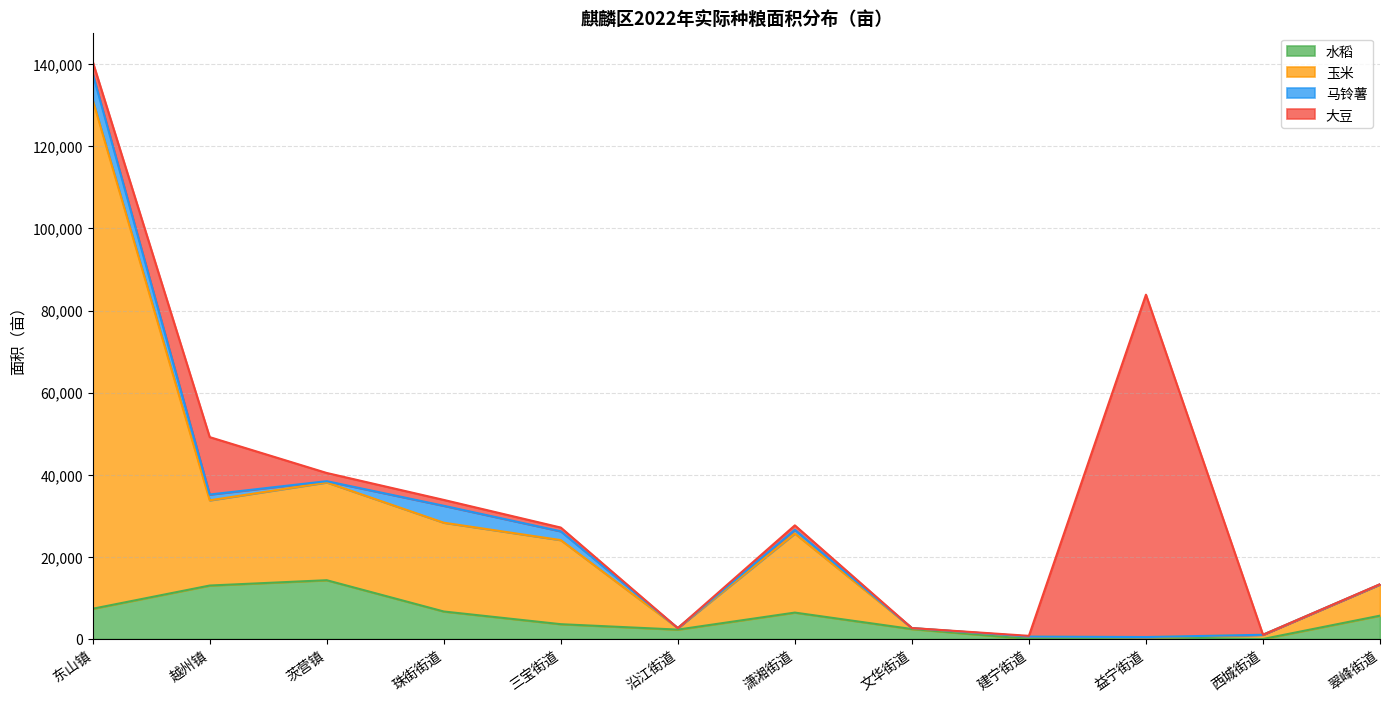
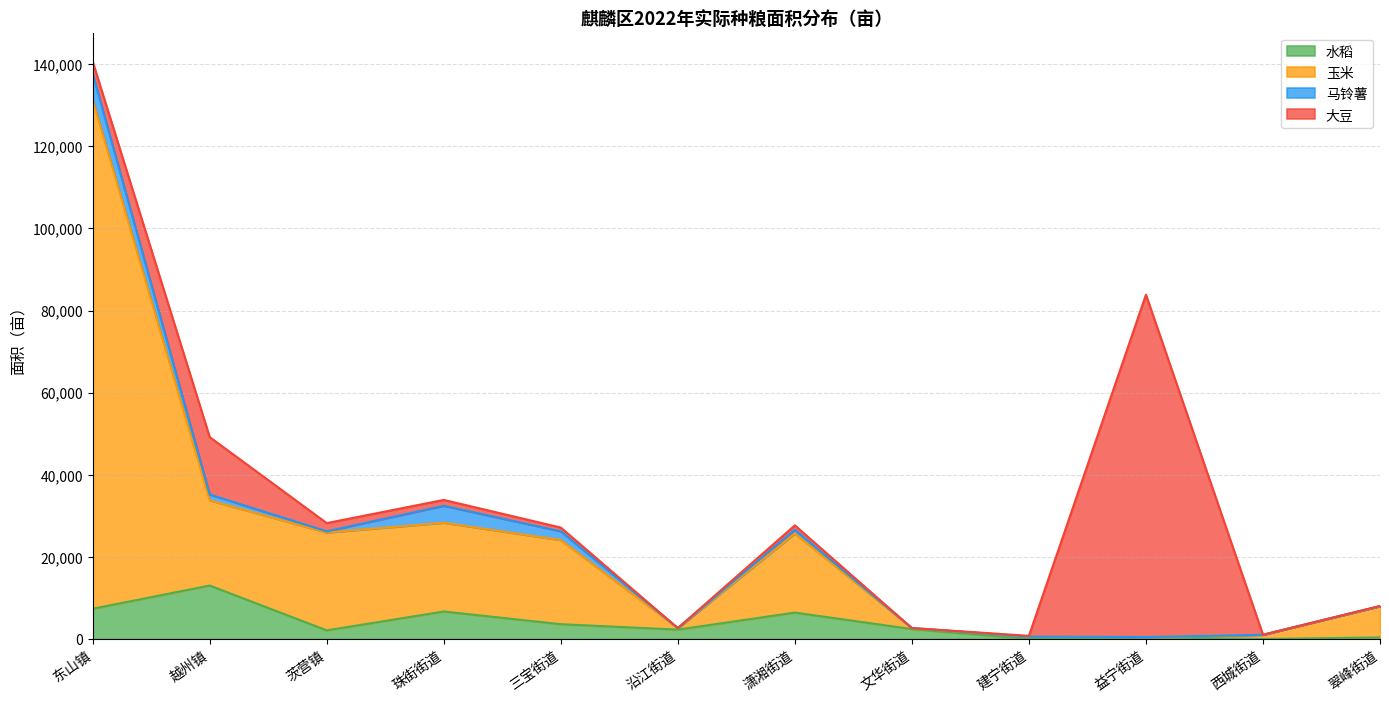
  {
    "水稻": {
      "东山镇": "7,000",
      "越州镇": "13,000",
-     "茨营镇": "14,000",
+     "茨营镇": "2,000",
      "珠街街道": "7,000",
      "三宝街道": "4,000",
      "潇湘街道": "6,000",
      "西城街道": "0",
-     "翠峰街道": "6,000"
+     "翠峰街道": "0"
    },
    "玉米": {
      "东山镇": "124,000",
      "越州镇": "21,000",
      "珠街街道": "22,000",
      "三宝街道": "20,000",
      "潇湘街道": "19,000"
    },
    "马铃薯": {
      "东山镇": "6,000",
      "越州镇": "1,000",
      "珠街街道": "4,000",
      "三宝街道": "2,000",
      "潇湘街道": "1,000"
    },
    "大豆": {
      "东山镇": "3,000",
      "越州镇": "14,000",
      "茨营镇": "2,000",
      "珠街街道": "1,000",
      "三宝街道": "1,000",
      "潇湘街道": "1,000",
      "益宁街道": "83,000"
    }
  }
